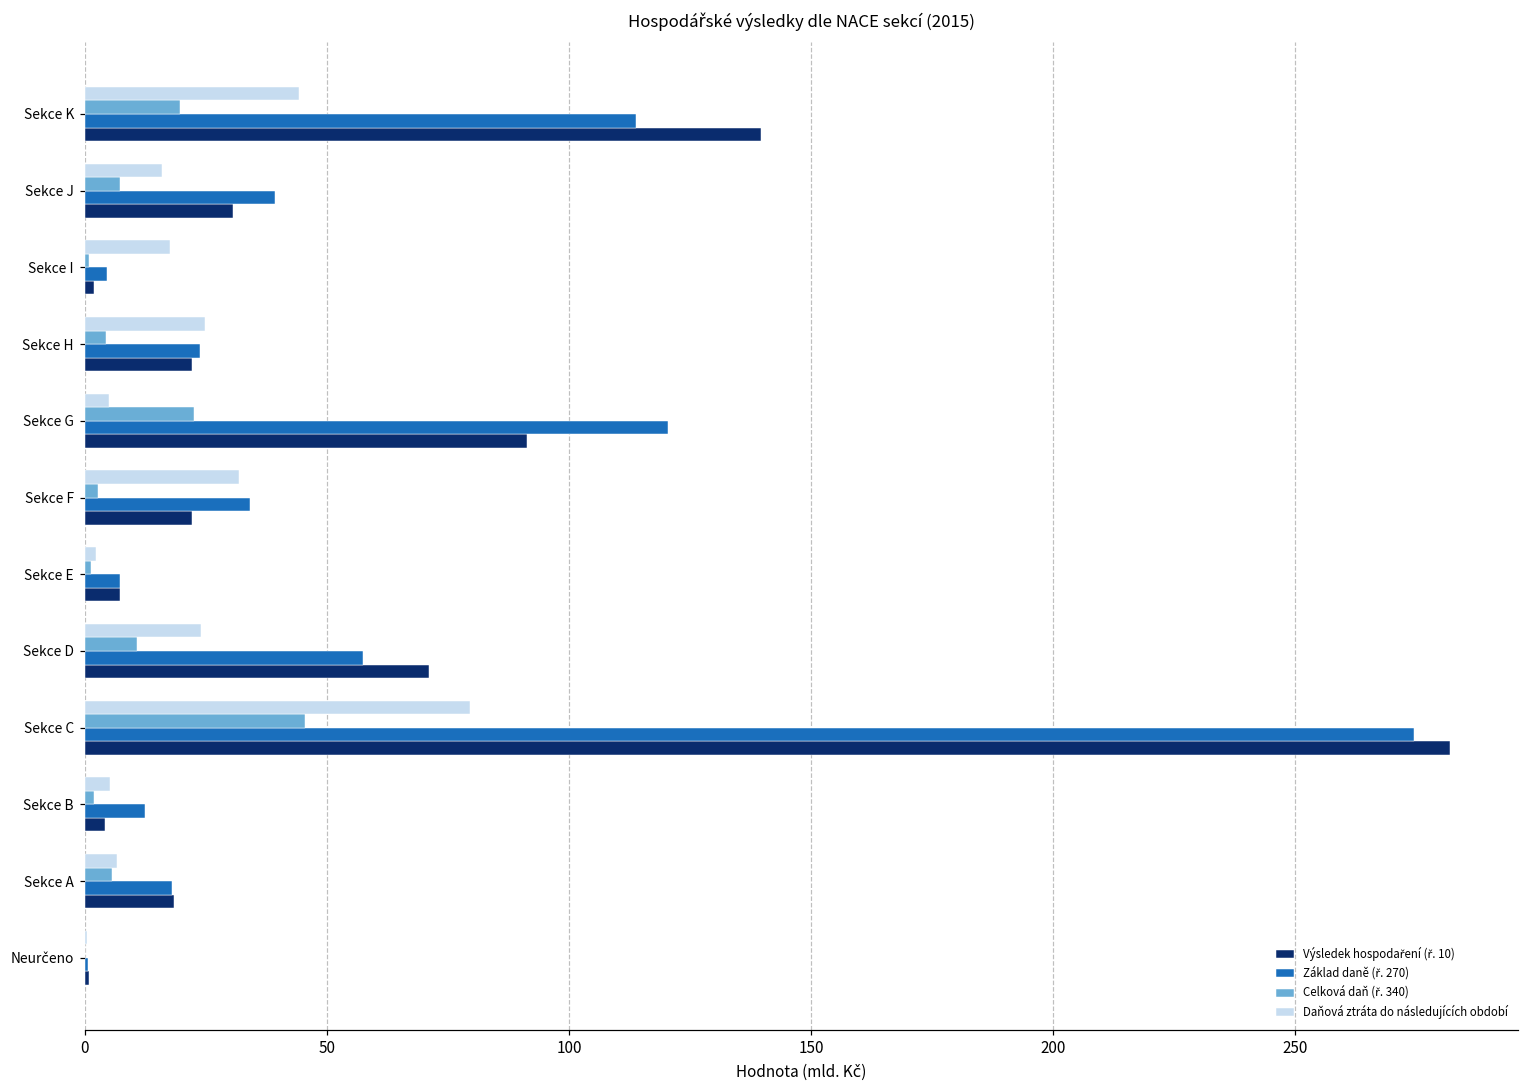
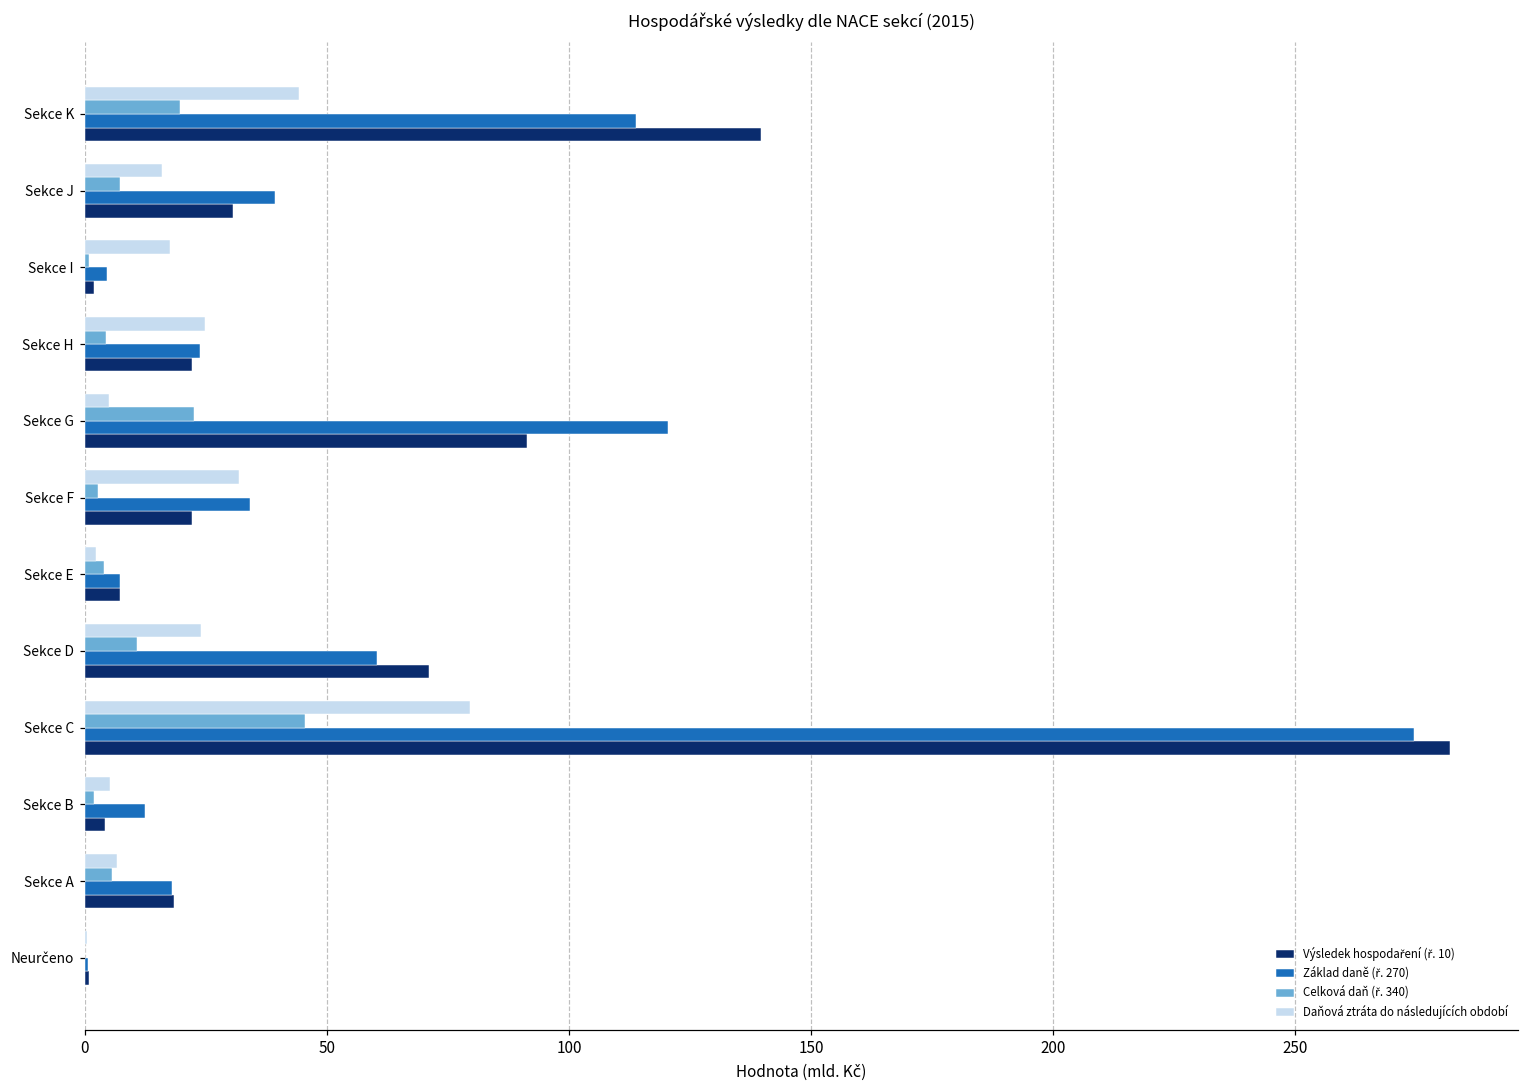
  {
    "Výsledek hospodaření (ř. 10)": {
      "Sekce K": 140,
      "Sekce J": 31,
      "Sekce I": 2,
      "Sekce H": 22,
      "Sekce G": 91,
      "Sekce F": 22,
      "Sekce E": 7,
      "Sekce D": 71,
      "Sekce C": 282,
      "Sekce B": 4,
      "Sekce A": 18,
      "Neurčeno": 1
    },
    "Základ daně (ř. 270)": {
      "Sekce K": 114,
      "Sekce J": 39,
      "Sekce I": 5,
      "Sekce H": 24,
      "Sekce G": 120,
      "Sekce F": 34,
      "Sekce E": 7,
-     "Sekce D": 57,
+     "Sekce D": 60,
      "Sekce C": 274,
      "Sekce B": 12,
      "Sekce A": 18,
      "Neurčeno": 1
    },
    "Celková daň (ř. 340)": {
      "Sekce K": 20,
      "Sekce J": 7,
      "Sekce I": 1,
      "Sekce H": 4,
      "Sekce G": 23,
      "Sekce F": 3,
-     "Sekce E": 1,
+     "Sekce E": 4,
      "Sekce D": 11,
      "Sekce C": 45,
      "Sekce B": 2,
      "Sekce A": 6
    },
    "Daňová ztráta do následujících období": {
      "Sekce K": 44,
      "Sekce J": 16,
      "Sekce I": 18,
      "Sekce H": 25,
      "Sekce G": 5,
      "Sekce F": 32,
      "Sekce E": 2,
      "Sekce D": 24,
      "Sekce C": 80,
      "Sekce B": 5,
      "Sekce A": 7
    }
  }
